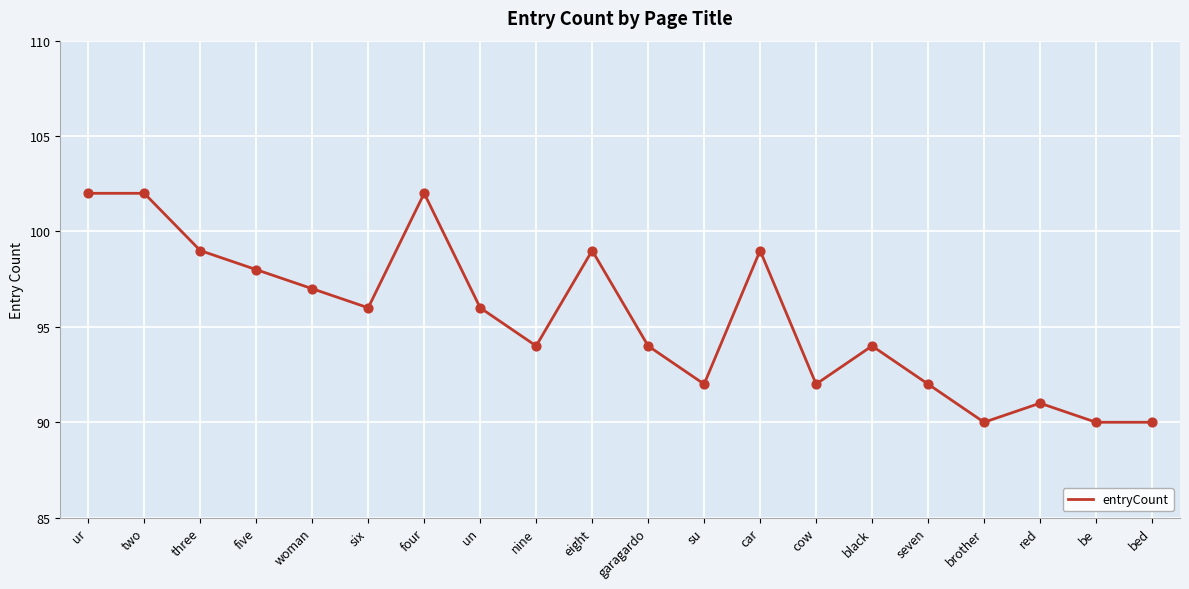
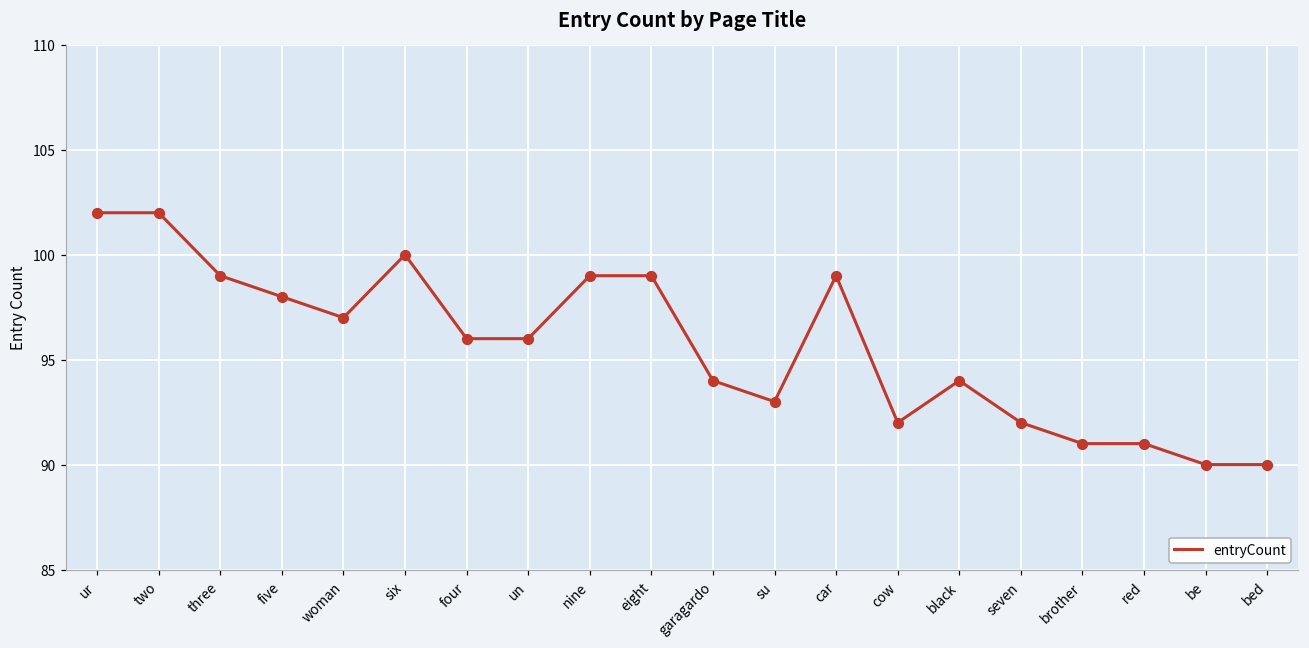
  {
    "ur": 102,
    "two": 102,
    "three": 99,
    "five": 98,
    "woman": 97,
-   "six": 96,
-   "four": 102,
+   "six": 100,
+   "four": 96,
    "un": 96,
-   "nine": 94,
+   "nine": 99,
    "eight": 99,
    "garagardo": 94,
-   "su": 92,
+   "su": 93,
    "car": 99,
    "cow": 92,
    "black": 94,
    "seven": 92,
-   "brother": 90,
+   "brother": 91,
    "red": 91,
    "be": 90,
    "bed": 90
  }
